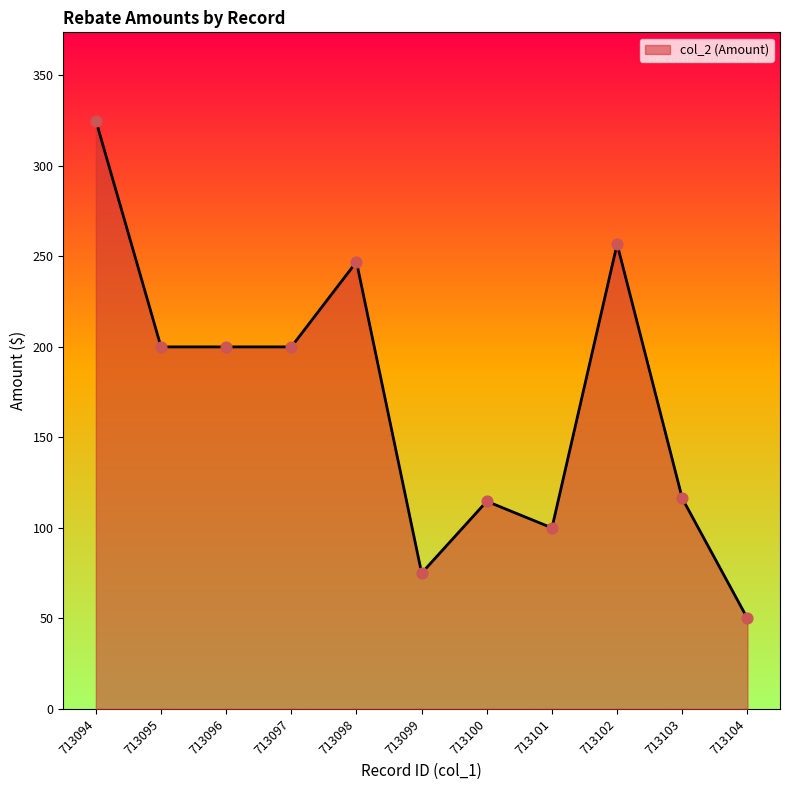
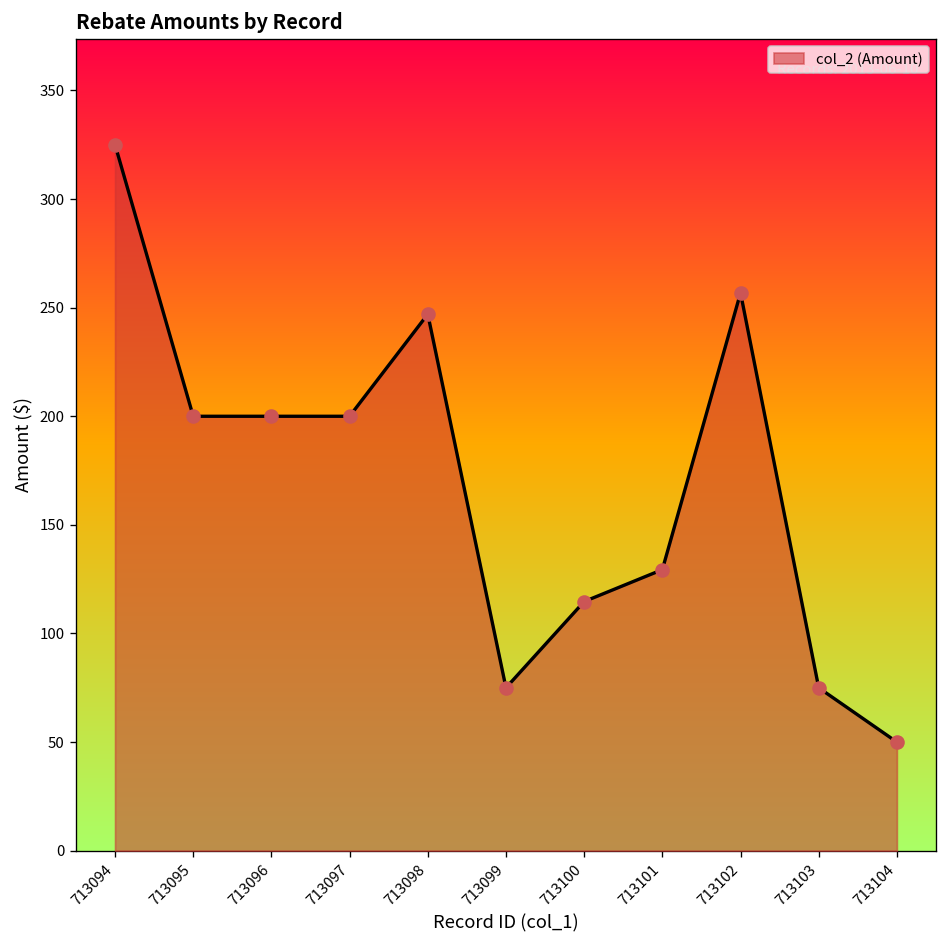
  {
    "713094": 325,
    "713095": 200,
    "713096": 200,
    "713097": 200,
    "713098": 247,
    "713099": 75,
    "713100": 115,
-   "713101": 100,
+   "713101": 129,
    "713102": 257,
-   "713103": 116,
+   "713103": 75,
    "713104": 50
  }
